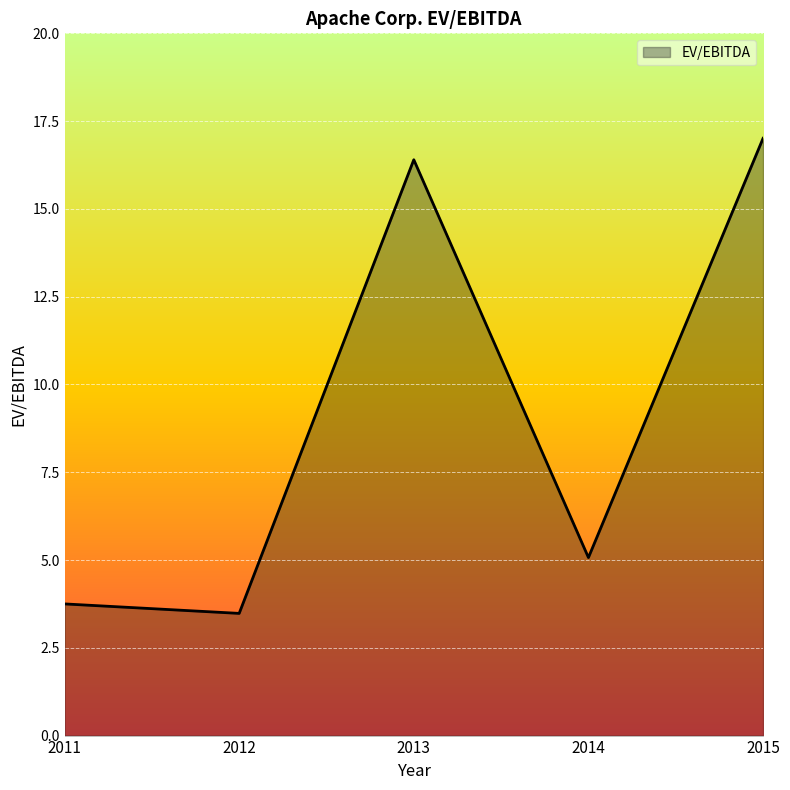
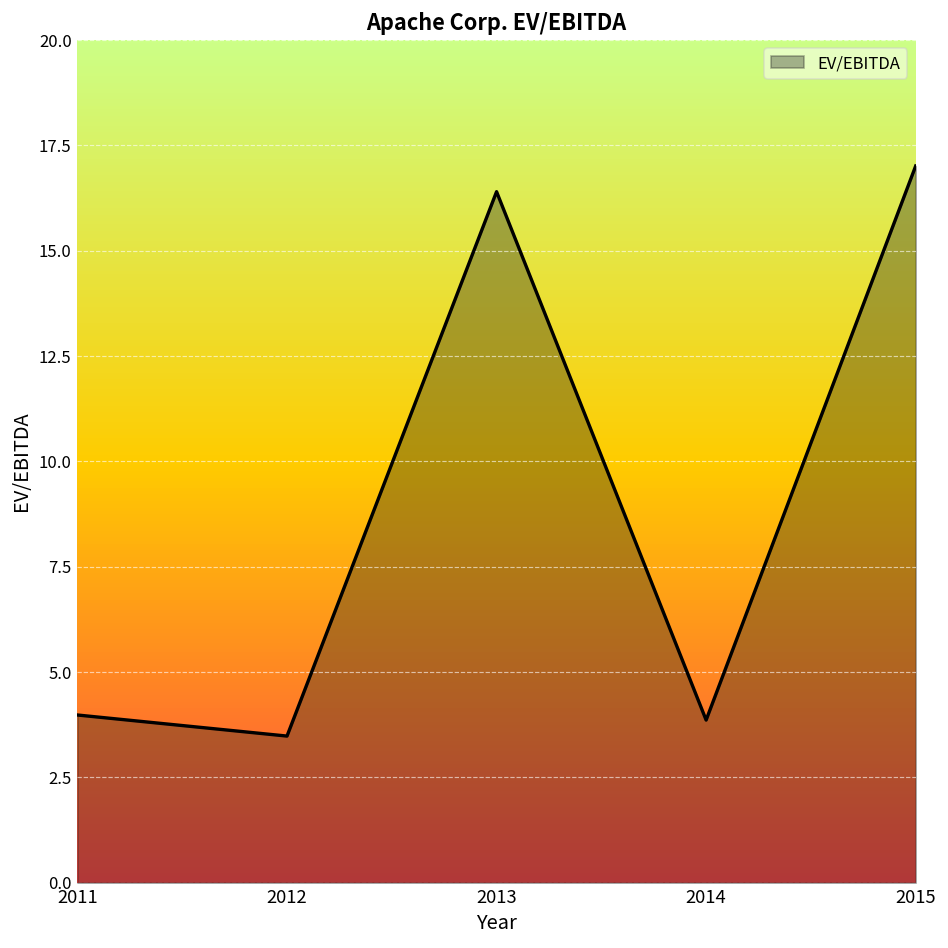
  {
-   "2011": 3.8,
+   "2011": 4.0,
    "2012": 3.5,
    "2013": 16.4,
-   "2014": 5.1,
+   "2014": 3.9,
    "2015": 17.0
  }
